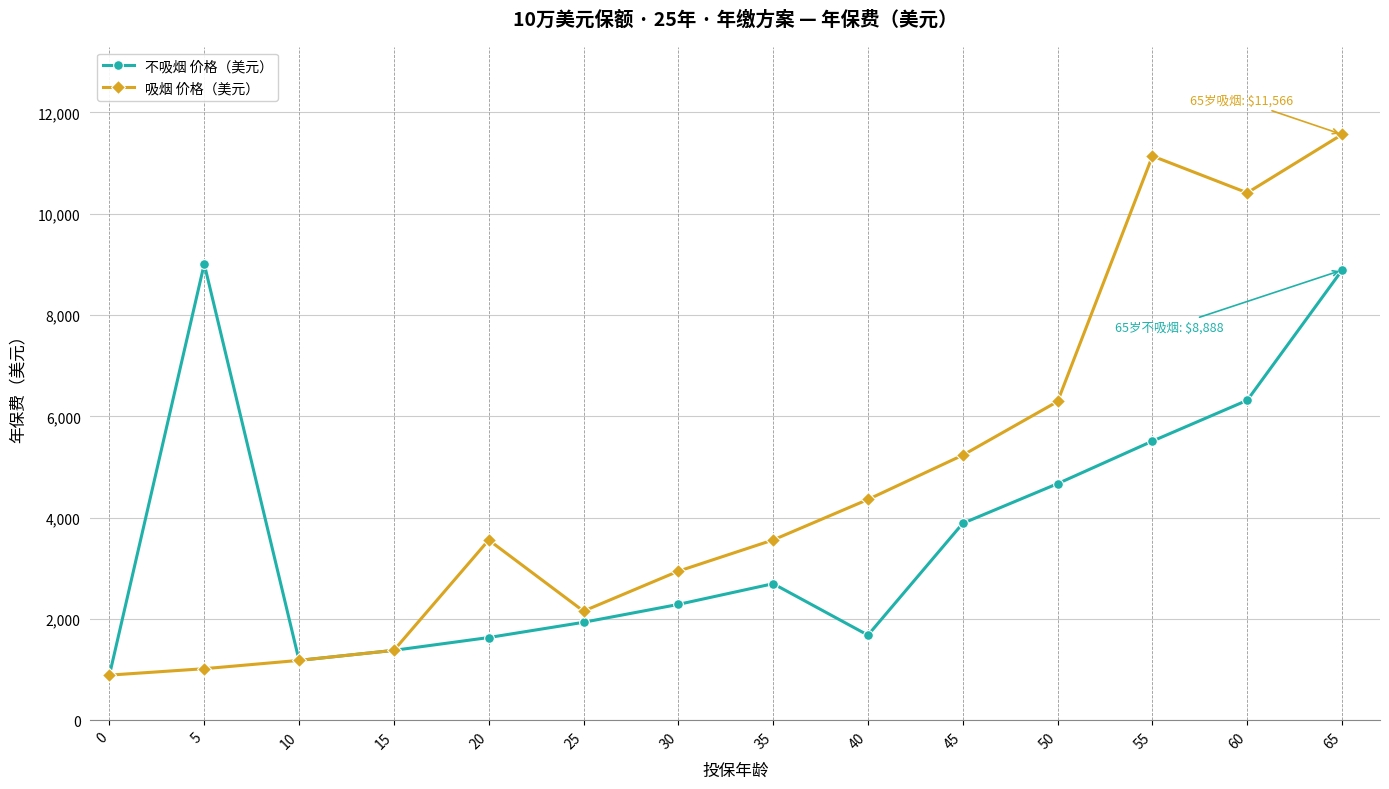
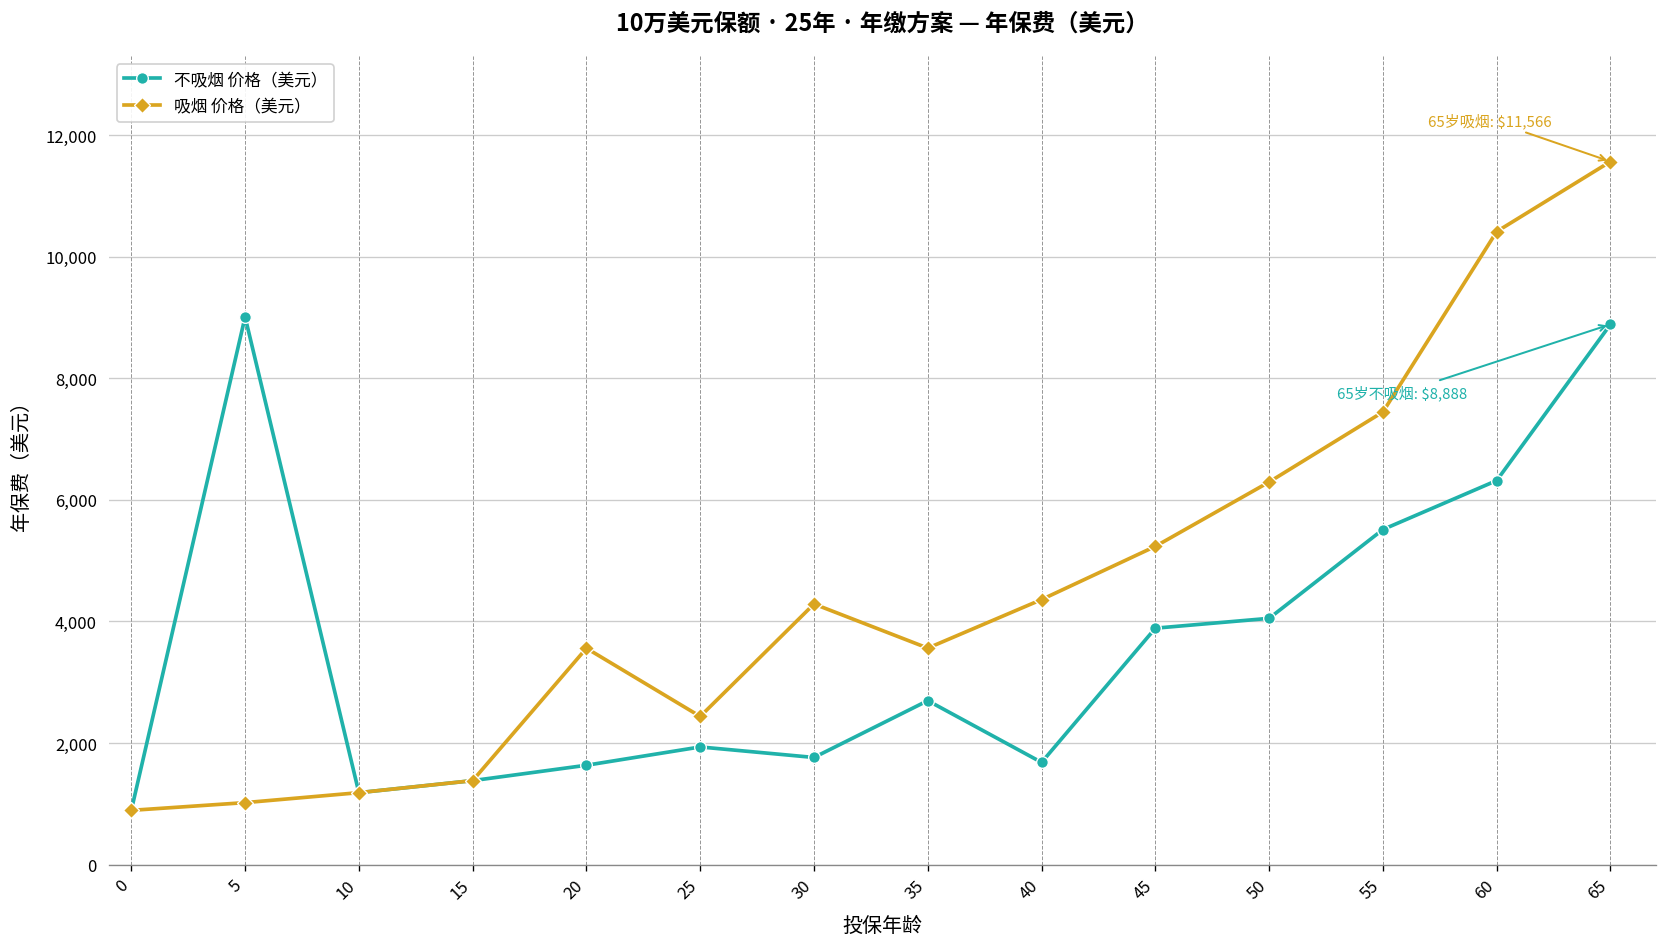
  {
    "不吸烟 价格（美元）": {
      "5": "9,000",
      "20": "1,600",
      "25": "1,900",
-     "30": "2,300",
+     "30": "1,800",
      "35": "2,700",
      "40": "1,700",
      "45": "3,900",
-     "50": "4,700",
+     "50": "4,100",
      "55": "5,500",
      "60": "6,300"
    },
    "吸烟 价格（美元）": {
      "5": "1,000",
      "20": "3,600",
-     "25": "2,200",
-     "30": "2,900",
+     "25": "2,400",
+     "30": "4,300",
      "35": "3,600",
      "40": "4,400",
      "45": "5,200",
      "50": "6,300",
-     "55": "11,100",
+     "55": "7,400",
      "60": "10,400"
    }
  }
